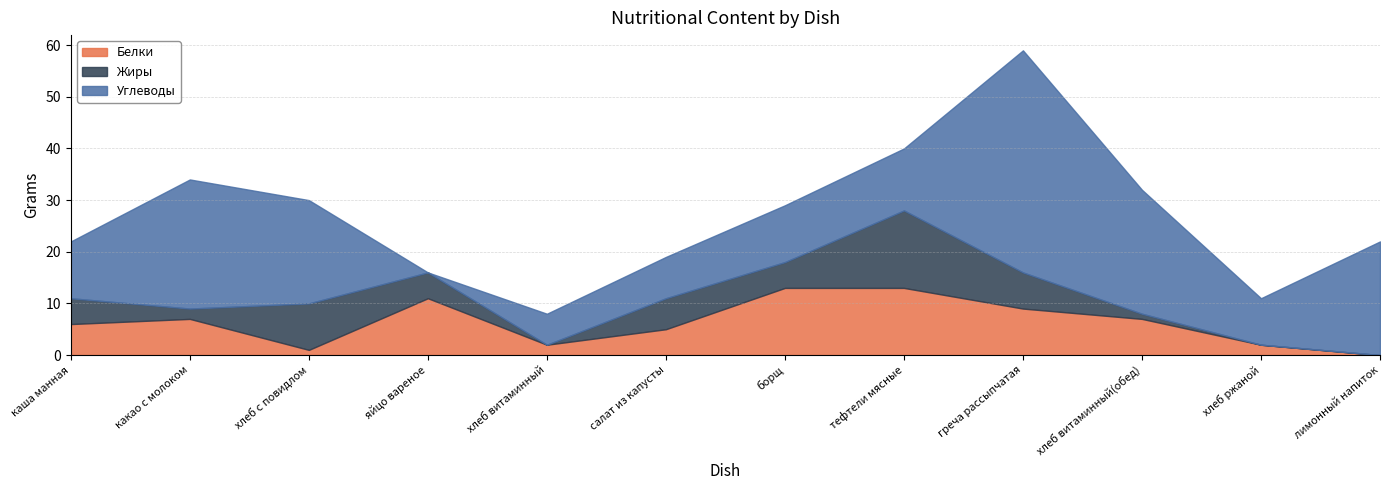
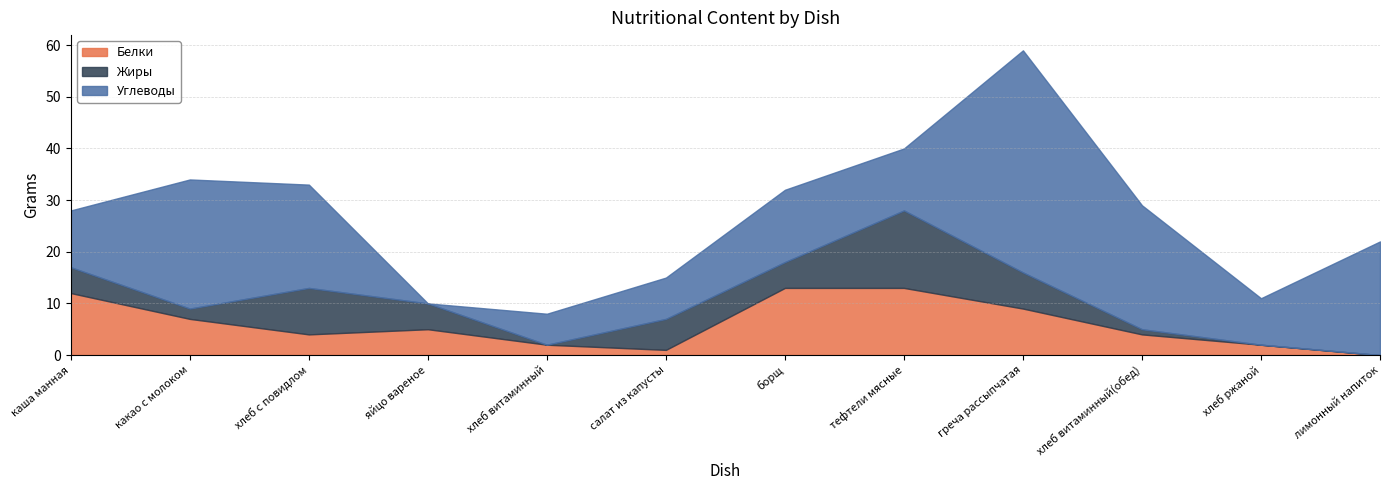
  {
    "Белки": {
-     "каша манная": 6,
+     "каша манная": 12,
      "какао с молоком": 7,
-     "хлеб с повидлом": 1,
-     "яйцо вареное": 11,
-     "салат из капусты": 5,
+     "хлеб с повидлом": 4,
+     "яйцо вареное": 5,
+     "салат из капусты": 1,
      "борщ": 13,
      "тефтели мясные": 13,
      "греча рассыпчатая": 9,
-     "хлеб витаминный(обед)": 7
+     "хлеб витаминный(обед)": 4
    },
    "Жиры": {
      "каша манная": 5,
      "какао с молоком": 2,
      "хлеб с повидлом": 9,
      "салат из капусты": 6,
      "борщ": 5,
      "тефтели мясные": 15,
      "греча рассыпчатая": 7,
      "хлеб витаминный(обед)": 1
    },
    "Углеводы": {
      "каша манная": 11,
      "какао с молоком": 25,
      "хлеб с повидлом": 20,
      "хлеб витаминный": 6,
      "салат из капусты": 8,
-     "борщ": 11,
+     "борщ": 14,
      "тефтели мясные": 12,
      "греча рассыпчатая": 43,
      "хлеб витаминный(обед)": 24,
      "хлеб ржаной": 9,
      "лимонный напиток": 22
    }
  }
